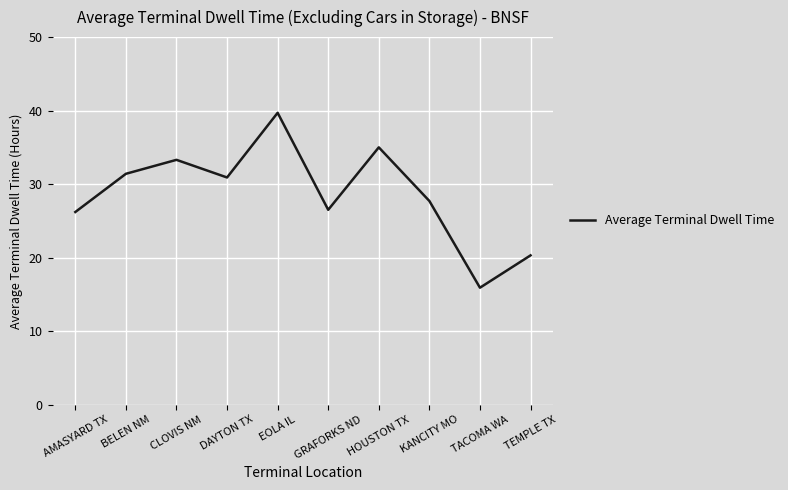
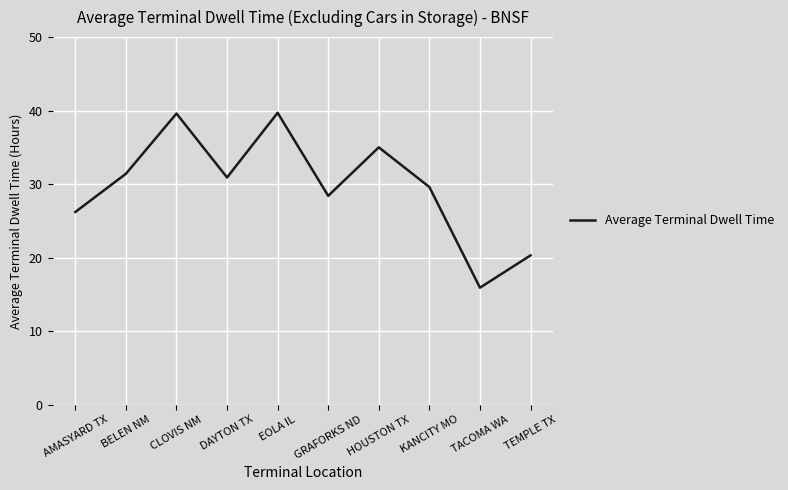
  {
    "AMASYARD TX": 26,
    "BELEN NM": 31,
-   "CLOVIS NM": 33,
+   "CLOVIS NM": 40,
    "DAYTON TX": 31,
    "EOLA IL": 40,
-   "GRAFORKS ND": 27,
+   "GRAFORKS ND": 28,
    "HOUSTON TX": 35,
-   "KANCITY MO": 28,
+   "KANCITY MO": 30,
    "TACOMA WA": 16,
    "TEMPLE TX": 20
  }
